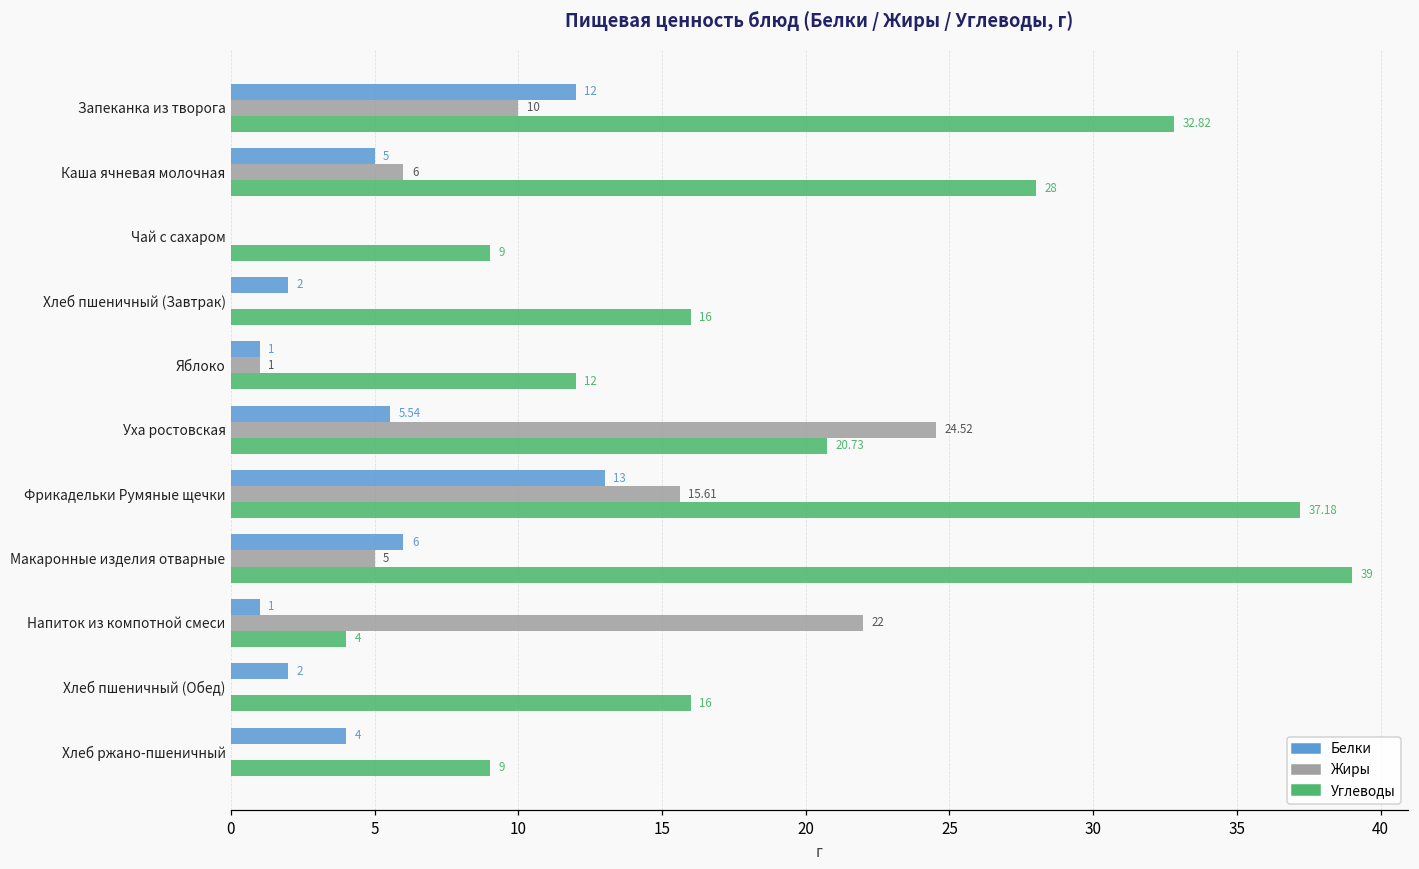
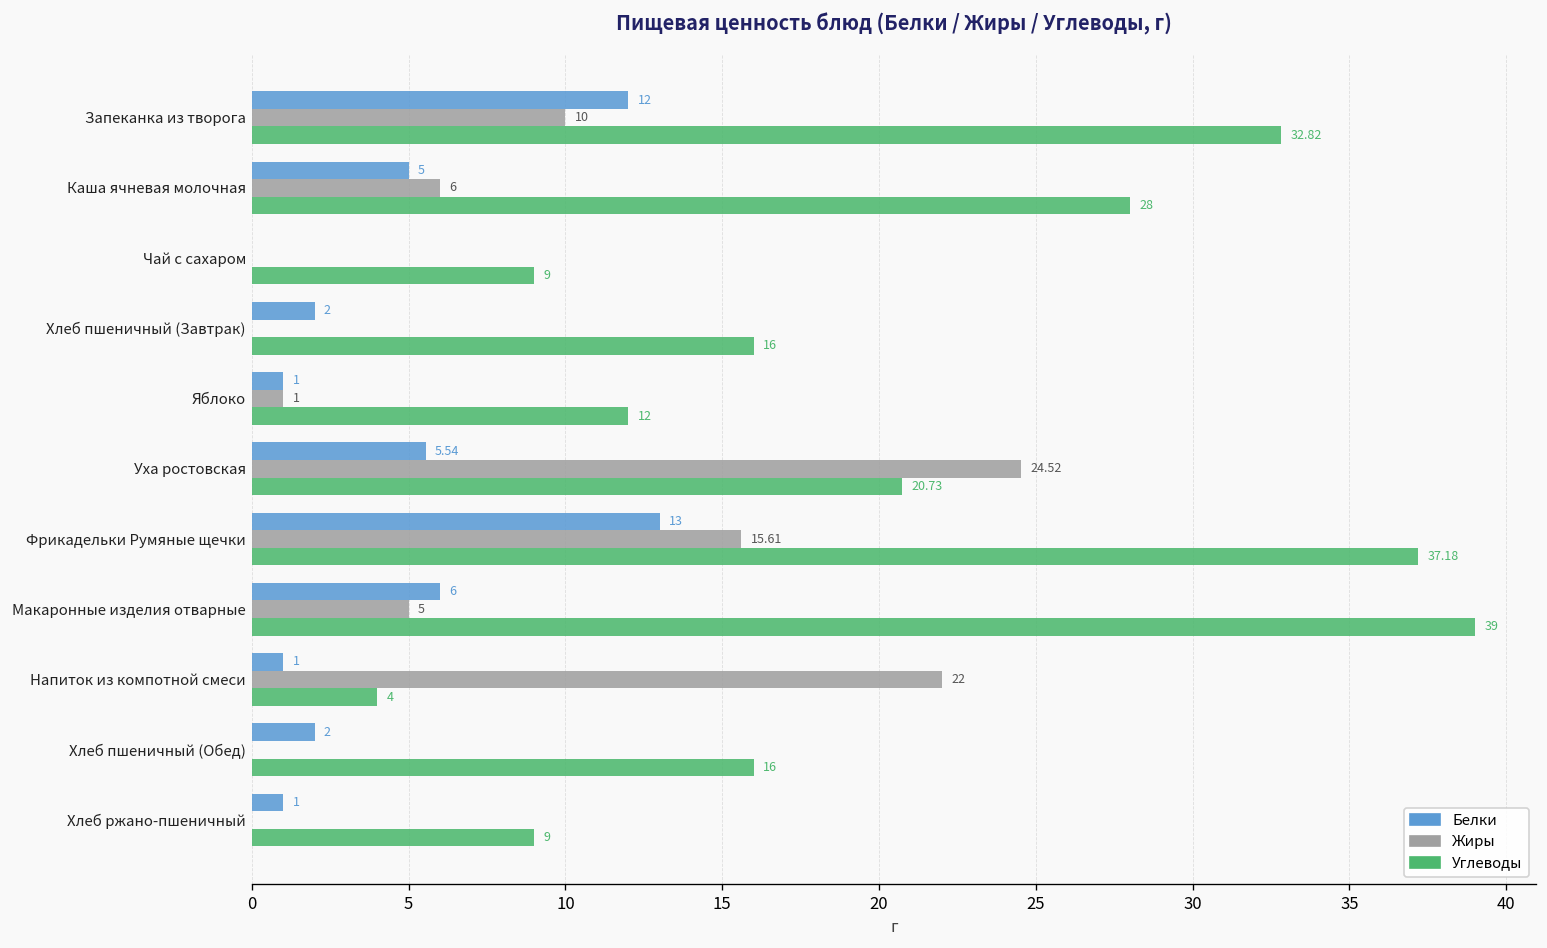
  {
    "Белки": {
      "Запеканка из творога": 12,
      "Каша ячневая молочная": 5,
      "Хлеб пшеничный (Завтрак)": 2,
      "Яблоко": 1,
      "Уха ростовская": 5.54,
      "Фрикадельки Румяные щечки": 13,
      "Макаронные изделия отварные": 6,
      "Напиток из компотной смеси": 1,
      "Хлеб пшеничный (Обед)": 2,
-     "Хлеб ржано-пшеничный": 4
+     "Хлеб ржано-пшеничный": 1
    },
    "Жиры": {
      "Запеканка из творога": 10,
      "Каша ячневая молочная": 6,
      "Яблоко": 1,
      "Уха ростовская": 24.52,
      "Фрикадельки Румяные щечки": 15.61,
      "Макаронные изделия отварные": 5,
      "Напиток из компотной смеси": 22
    },
    "Углеводы": {
      "Запеканка из творога": 32.82,
      "Каша ячневая молочная": 28,
      "Чай с сахаром": 9,
      "Хлеб пшеничный (Завтрак)": 16,
      "Яблоко": 12,
      "Уха ростовская": 20.73,
      "Фрикадельки Румяные щечки": 37.18,
      "Макаронные изделия отварные": 39,
      "Напиток из компотной смеси": 4,
      "Хлеб пшеничный (Обед)": 16,
      "Хлеб ржано-пшеничный": 9
    }
  }
